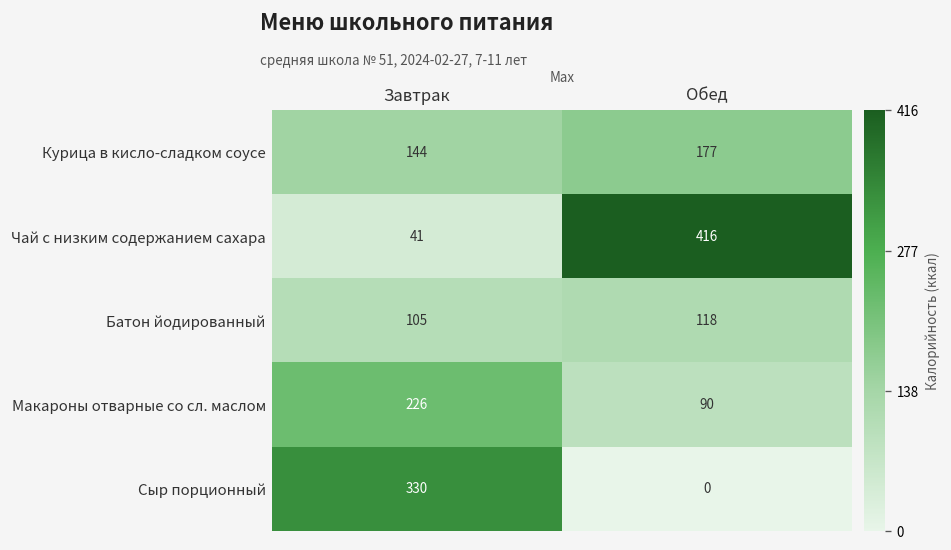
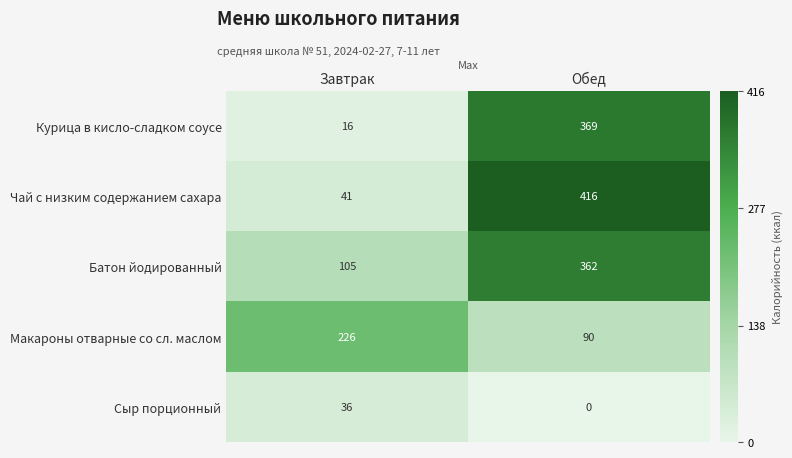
  {
    "Курица в кисло-сладком соусе": {
-     "Завтрак": 144,
-     "Обед": 177
+     "Завтрак": 16,
+     "Обед": 369
    },
    "Чай с низким содержанием сахара": {
      "Завтрак": 41,
      "Обед": 416
    },
    "Батон йодированный": {
      "Завтрак": 105,
-     "Обед": 118
+     "Обед": 362
    },
    "Макароны отварные со сл. маслом": {
      "Завтрак": 226,
      "Обед": 90
    },
    "Сыр порционный": {
-     "Завтрак": 330,
+     "Завтрак": 36,
      "Обед": 0
    }
  }
